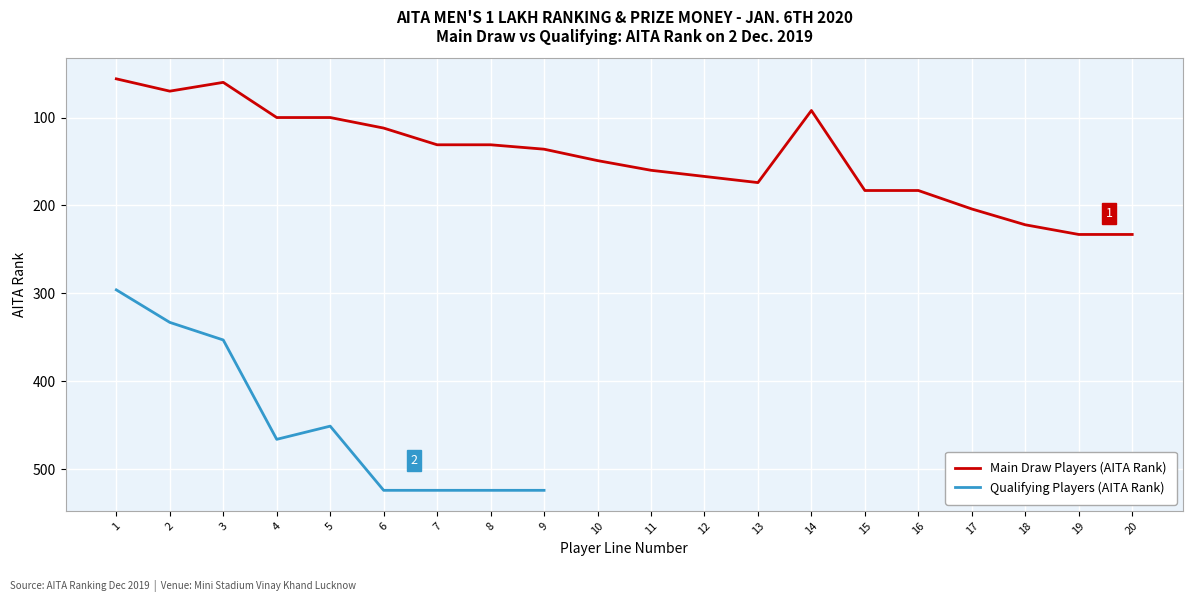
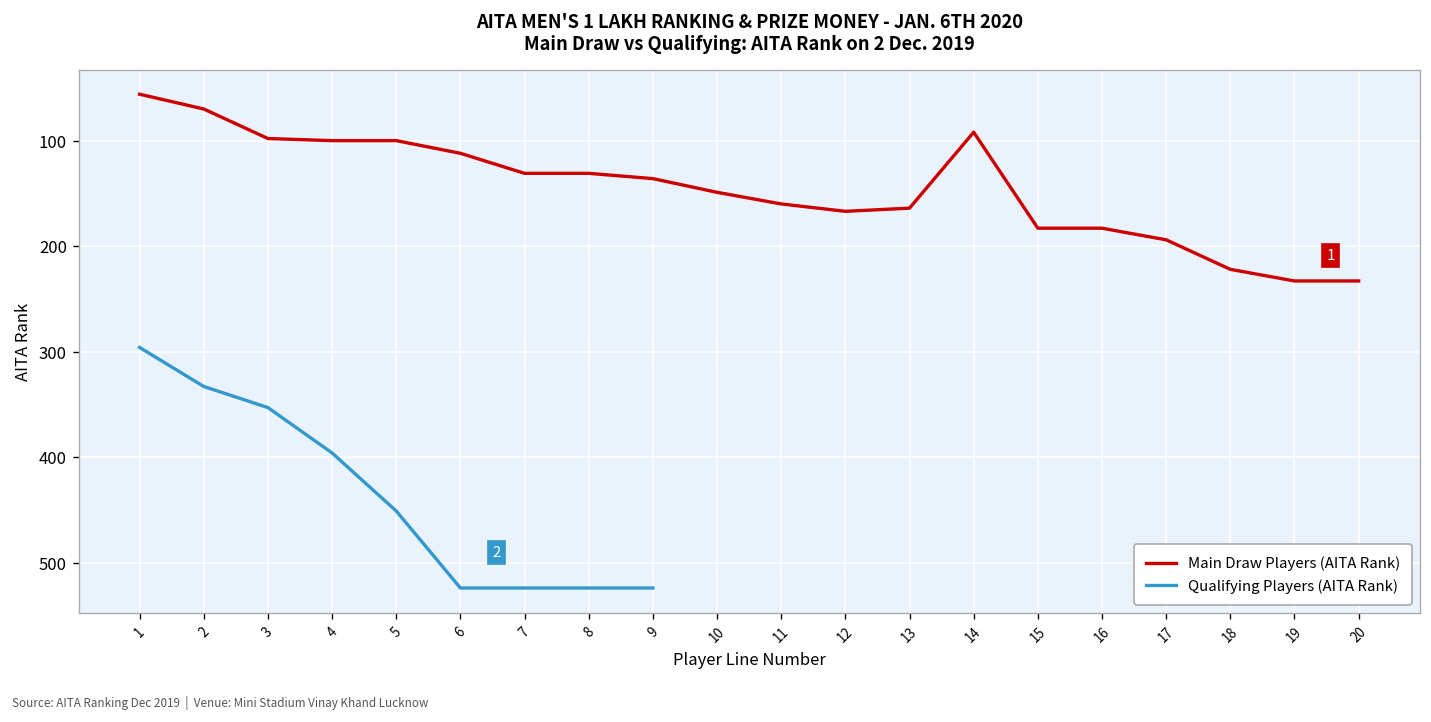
  {
    "Main Draw Players (AITA Rank)": {
      "1": 60,
      "2": 70,
-     "3": 60,
+     "3": 100,
      "4": 100,
      "5": 100,
      "6": 110,
      "7": 130,
      "8": 130,
      "9": 140,
      "10": 150,
      "11": 160,
      "12": 170,
-     "13": 170,
+     "13": 160,
      "14": 90,
      "15": 180,
      "16": 180,
-     "17": 200,
+     "17": 190,
      "18": 220,
      "19": 230
    },
    "Qualifying Players (AITA Rank)": {
      "1": 300,
      "2": 330,
      "3": 350,
-     "4": 470,
+     "4": 400,
      "5": 450,
      "6": 520,
      "7": 520,
      "8": 520,
      "9": 520
    }
  }
